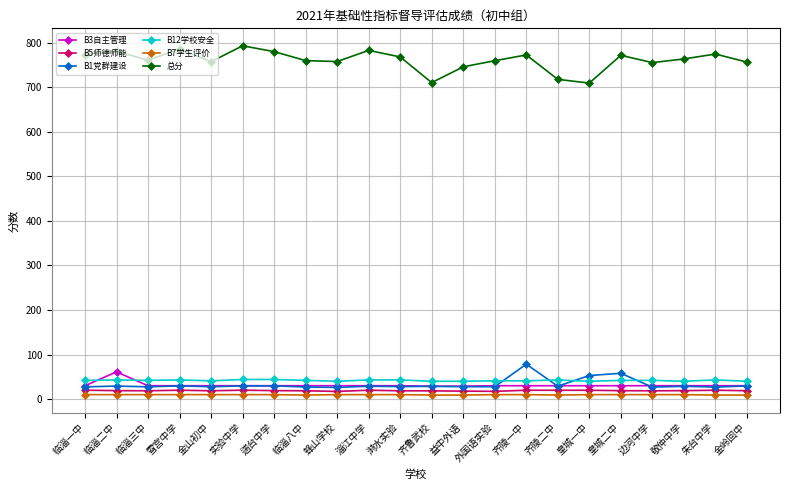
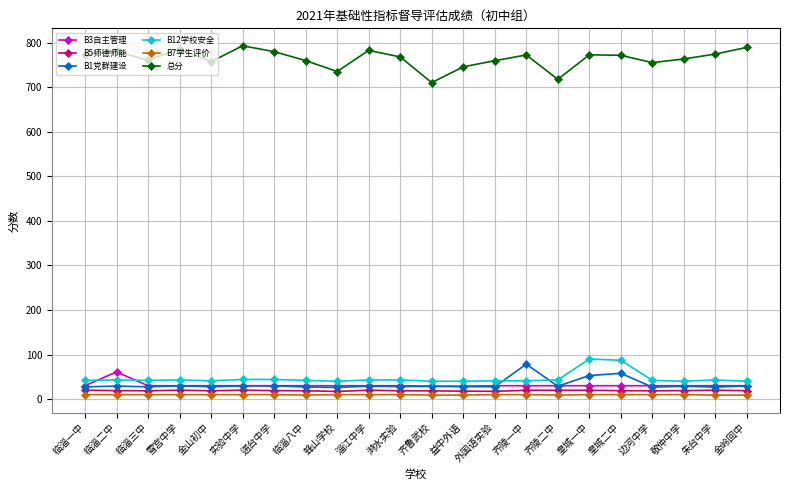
  {
    "B3自主管理": {
      "临淄二中": 60,
      "齐陵一中": 30,
      "皇城一中": 30,
      "皇城二中": 30
    },
    "B5师德师能": {
      "临淄一中": 20,
      "临淄二中": 20,
      "临淄三中": 20,
      "雪宫中学": 20,
      "金山初中": 20,
      "实验中学": 20,
      "遄台中学": 20,
      "临淄八中": 20,
      "蜂山学校": 20,
      "淄江中学": 20,
      "溡水实验": 20,
      "齐鲁武校": 20,
      "益中外语": 20,
      "外国语实验": 20,
      "齐陵一中": 20,
      "齐陵二中": 20,
      "皇城一中": 20,
      "皇城二中": 20,
      "边河中学": 20,
      "敬仲中学": 20,
      "朱台中学": 20,
      "金岭回中": 20
    },
    "B1党群建设": {
      "临淄二中": 30,
      "齐陵一中": 80,
      "皇城一中": 50,
      "皇城二中": 60
    },
    "B12学校安全": {
      "临淄一中": 40,
      "临淄二中": 40,
      "临淄三中": 40,
      "雪宫中学": 40,
      "金山初中": 40,
      "实验中学": 40,
      "遄台中学": 40,
      "临淄八中": 40,
      "蜂山学校": 40,
      "淄江中学": 40,
      "溡水实验": 40,
      "齐鲁武校": 40,
      "益中外语": 40,
      "外国语实验": 40,
      "齐陵一中": 40,
      "齐陵二中": 40,
-     "皇城一中": 40,
-     "皇城二中": 40,
+     "皇城一中": 90,
+     "皇城二中": 90,
      "边河中学": 40,
      "敬仲中学": 40,
      "朱台中学": 40,
      "金岭回中": 40
    },
    "B7学生评价": {
      "临淄一中": 10,
      "临淄二中": 10,
      "临淄三中": 10,
      "雪宫中学": 10,
      "金山初中": 10,
      "实验中学": 10,
      "遄台中学": 10,
      "临淄八中": 10,
      "蜂山学校": 10,
      "淄江中学": 10,
      "溡水实验": 10,
      "齐鲁武校": 10,
      "益中外语": 10,
      "外国语实验": 10,
      "齐陵一中": 10,
      "齐陵二中": 10,
      "皇城一中": 10,
      "皇城二中": 10,
      "边河中学": 10,
      "敬仲中学": 10,
      "朱台中学": 10,
      "金岭回中": 10
    },
    "总分": {
      "实验中学": 790,
      "遄台中学": 780,
      "临淄八中": 760,
-     "蜂山学校": 760,
+     "蜂山学校": 740,
      "淄江中学": 780,
      "溡水实验": 770,
      "齐鲁武校": 710,
      "益中外语": 750,
      "外国语实验": 760,
      "齐陵一中": 770,
      "齐陵二中": 720,
-     "皇城一中": 710,
+     "皇城一中": 770,
      "皇城二中": 770,
      "边河中学": 760,
      "敬仲中学": 760,
      "朱台中学": 770,
-     "金岭回中": 760
+     "金岭回中": 790
    }
  }
